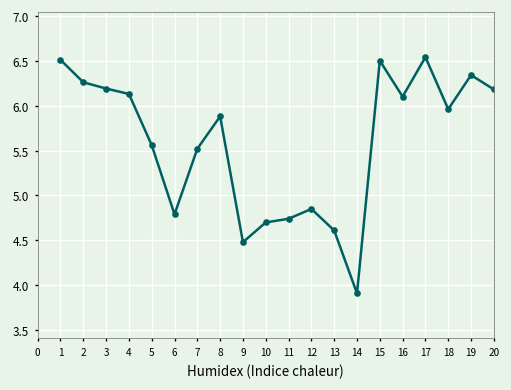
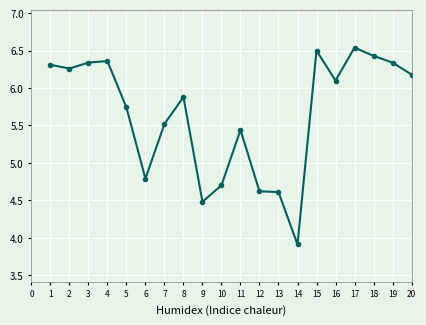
  {
-   "1": 6.5,
+   "1": 6.3,
    "2": 6.3,
-   "3": 6.2,
-   "4": 6.1,
-   "5": 5.6,
+   "3": 6.3,
+   "4": 6.4,
+   "5": 5.7,
    "6": 4.8,
    "7": 5.5,
    "8": 5.9,
    "9": 4.5,
    "10": 4.7,
-   "11": 4.7,
-   "12": 4.9,
+   "11": 5.4,
+   "12": 4.6,
    "13": 4.6,
    "14": 3.9,
    "15": 6.5,
    "16": 6.1,
    "17": 6.5,
-   "18": 6.0,
+   "18": 6.4,
    "19": 6.3,
    "20": 6.2
  }
